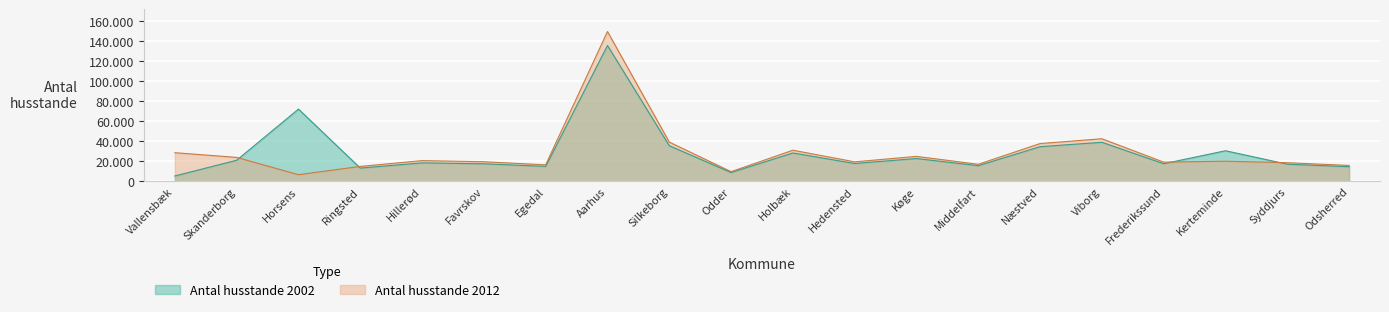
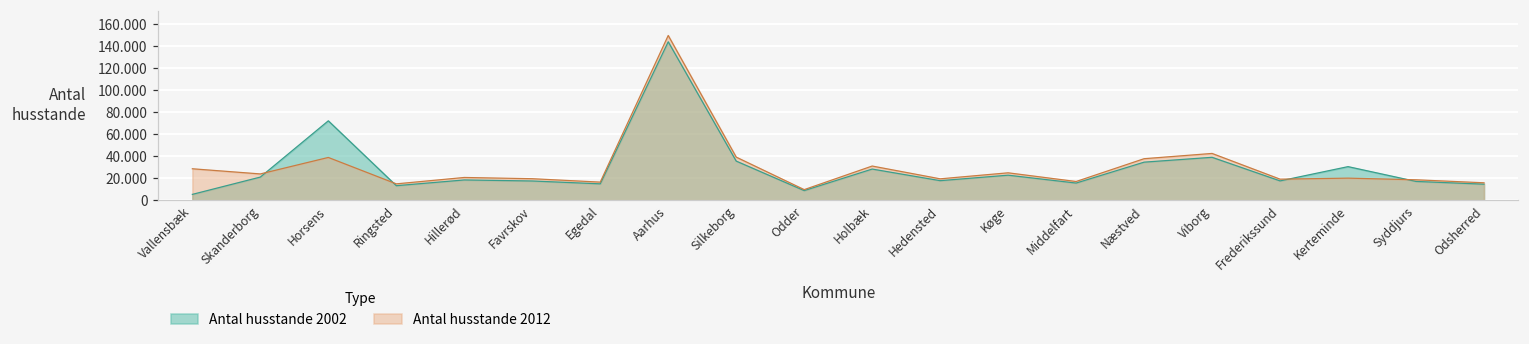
  {
    "Antal husstande 2002": {
      "Vallensbæk": 5,
      "Skanderborg": 21,
      "Horsens": 72,
-     "Aarhus": 135,
+     "Aarhus": 144,
      "Silkeborg": 35,
      "Holbæk": 28,
      "Næstved": 34,
      "Viborg": 39,
      "Kerteminde": 30
    },
    "Antal husstande 2012": {
      "Vallensbæk": 28,
      "Skanderborg": 24,
-     "Horsens": 6,
+     "Horsens": 39,
      "Aarhus": 149,
      "Silkeborg": 39,
      "Holbæk": 31,
      "Næstved": 38,
      "Viborg": 42,
      "Kerteminde": 20
    }
  }
